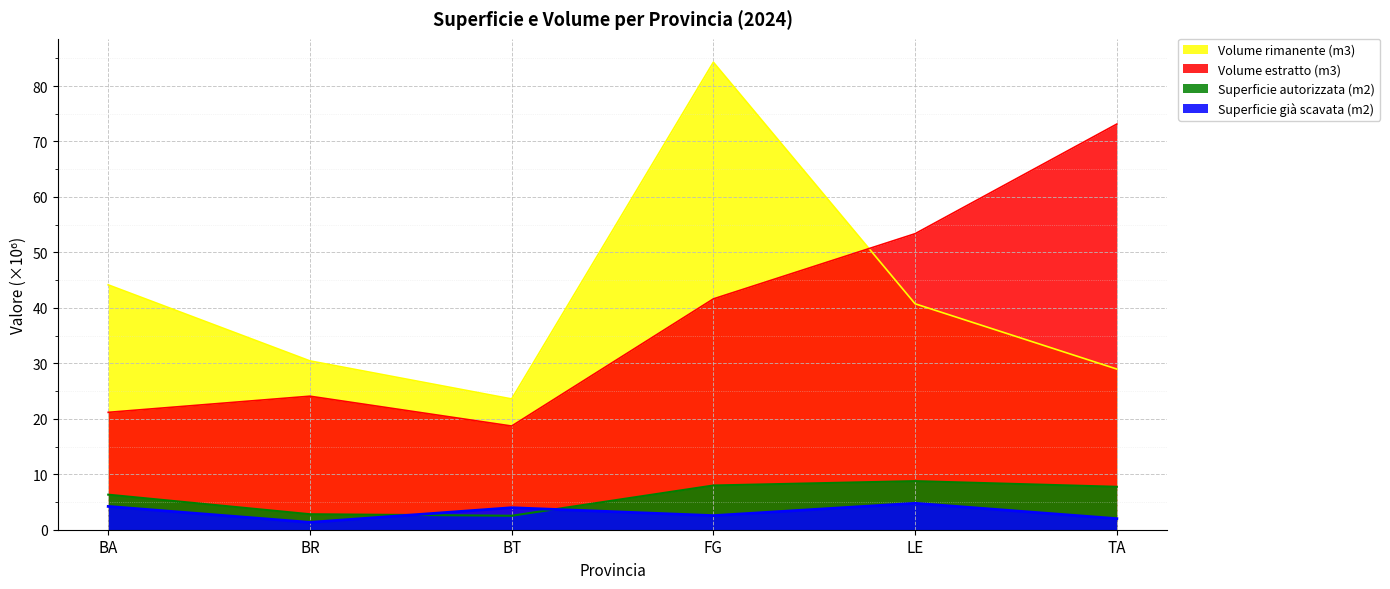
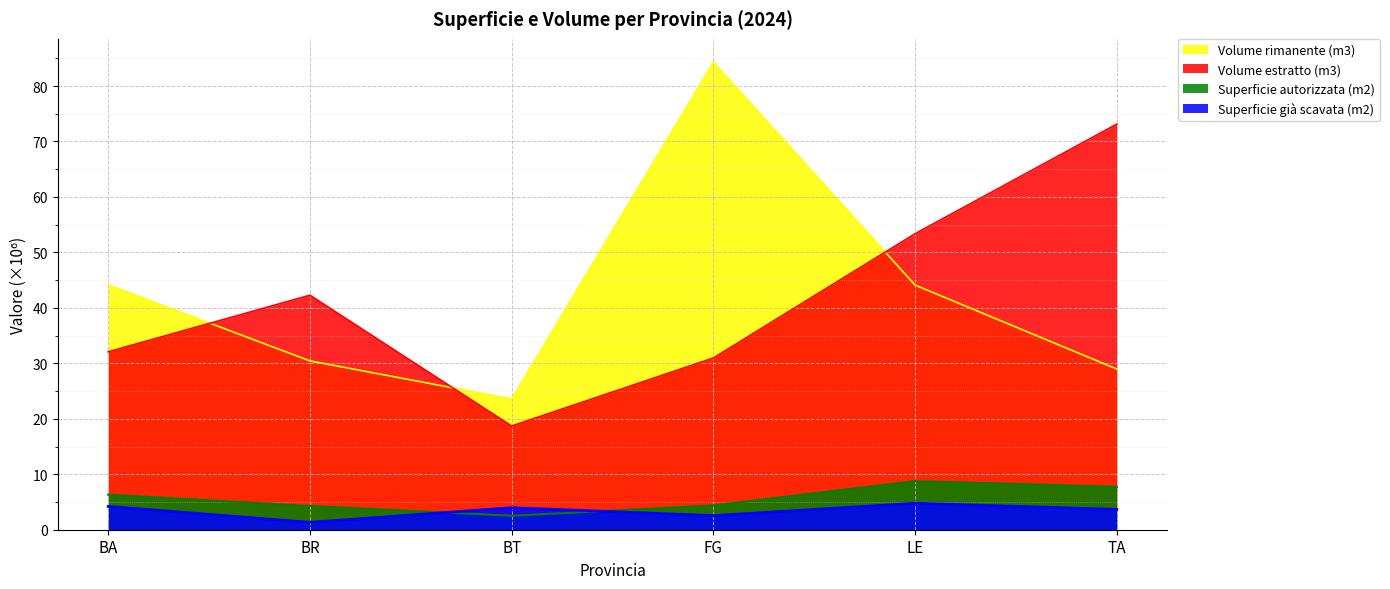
  {
    "Volume rimanente (m3)": {
      "BA": 44,
      "BR": 30,
      "BT": 24,
      "FG": 84,
-     "LE": 41,
+     "LE": 44,
      "TA": 29
    },
    "Volume estratto (m3)": {
-     "BA": 21,
-     "BR": 24,
+     "BA": 32,
+     "BR": 42,
      "BT": 19,
-     "FG": 42,
+     "FG": 31,
      "LE": 53,
      "TA": 73
    },
    "Superficie autorizzata (m2)": {
      "BA": 6,
-     "BR": 3,
+     "BR": 4,
      "BT": 3,
-     "FG": 8,
+     "FG": 4,
      "LE": 9,
      "TA": 8
    },
    "Superficie già scavata (m2)": {
      "BA": 4,
      "BR": 1,
      "BT": 4,
      "FG": 3,
      "LE": 5,
-     "TA": 2
+     "TA": 4
    }
  }
